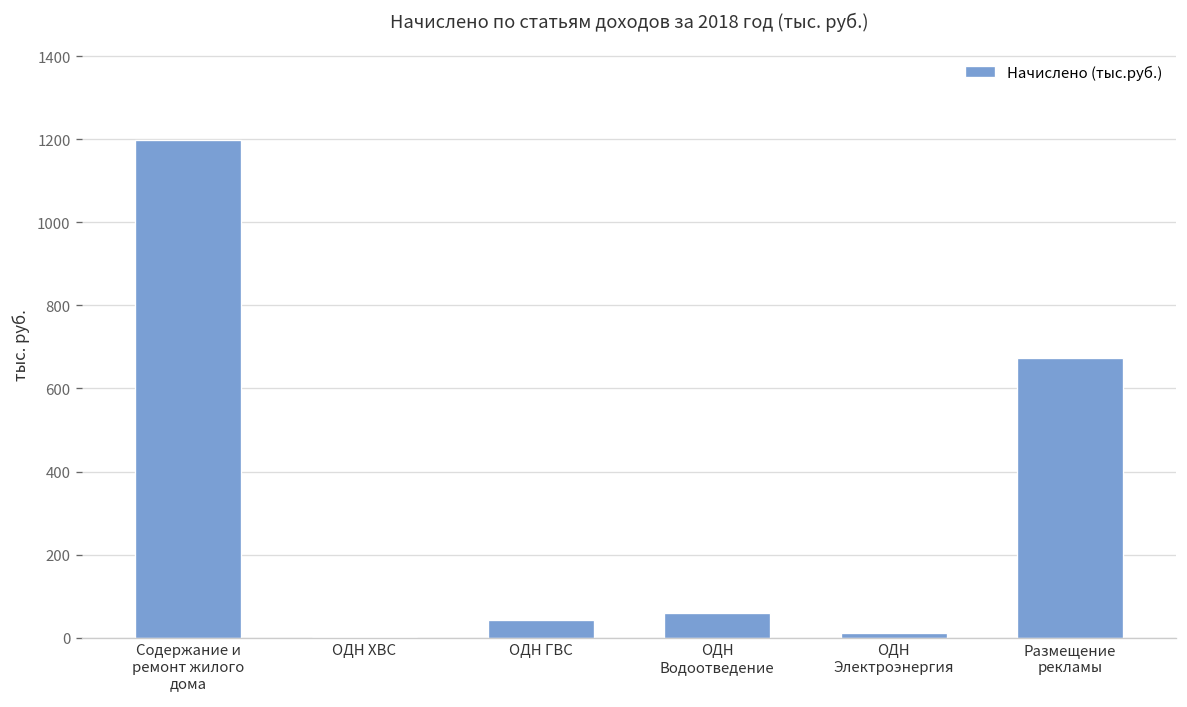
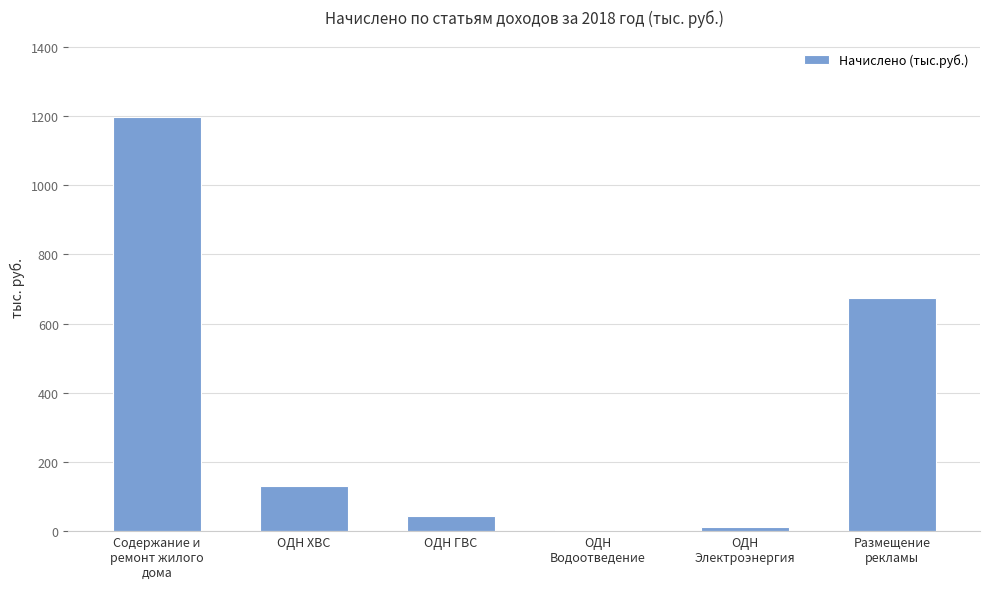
  {
    "Содержание и ремонт жилого дома": 1200,
-   "ОДН ХВС": 0,
+   "ОДН ХВС": 130,
    "ОДН ГВС": 40,
-   "ОДН Водоотведение": 60,
+   "ОДН Водоотведение": 0,
    "ОДН Электроэнергия": 10,
    "Размещение рекламы": 670
  }
